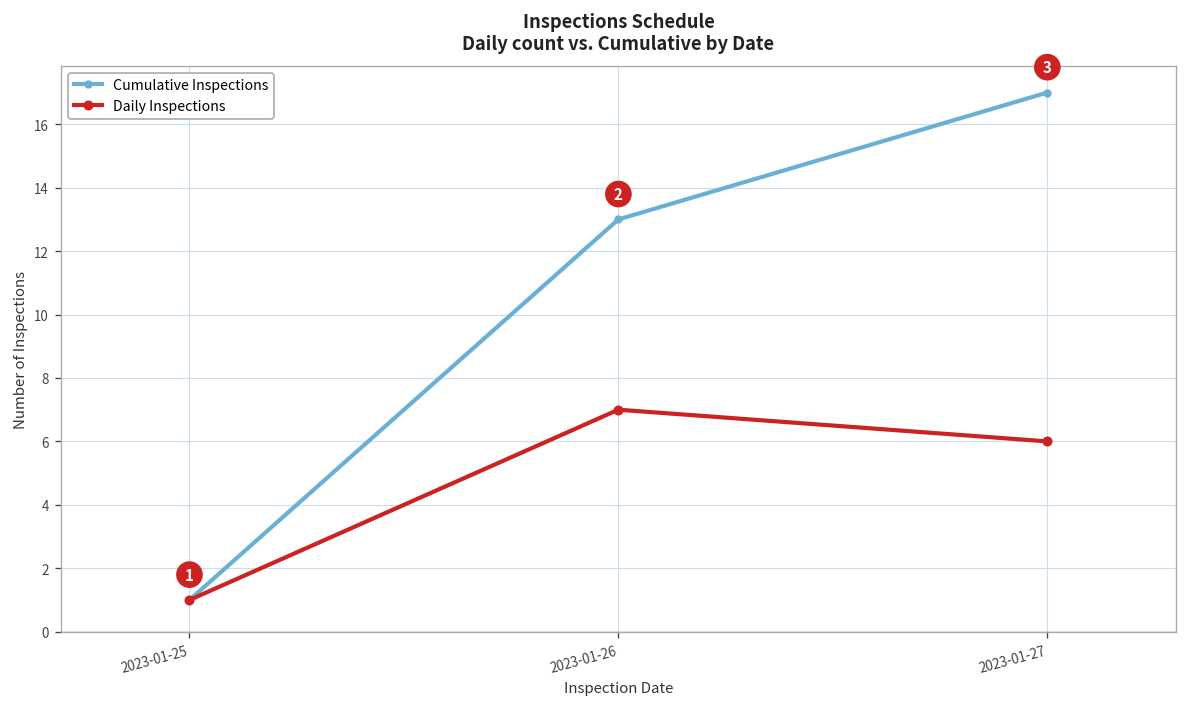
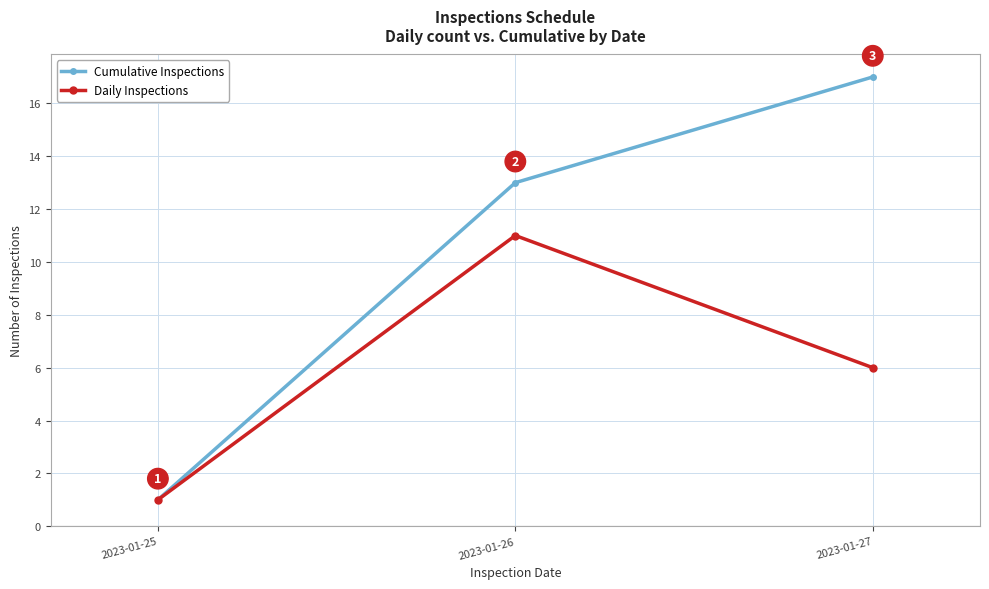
  {
    "Daily Inspections": {
-     "2023-01-26": 7,
+     "2023-01-26": 11,
      "2023-01-27": 6
    }
  }
